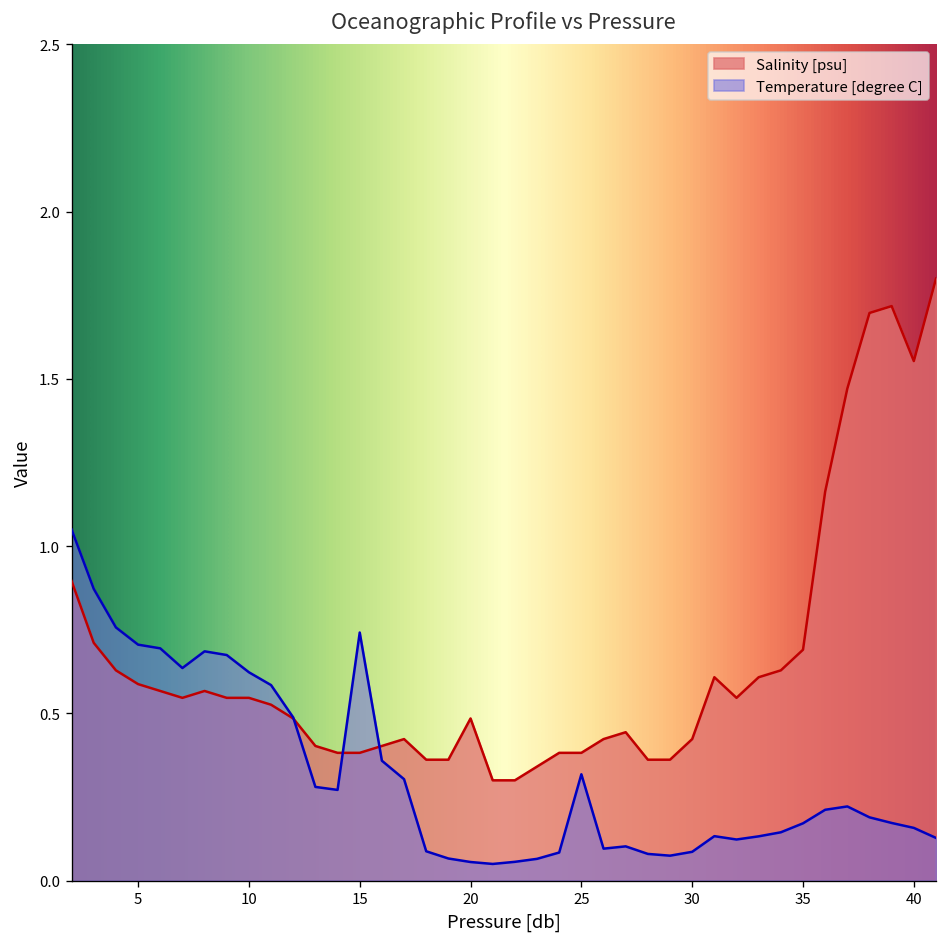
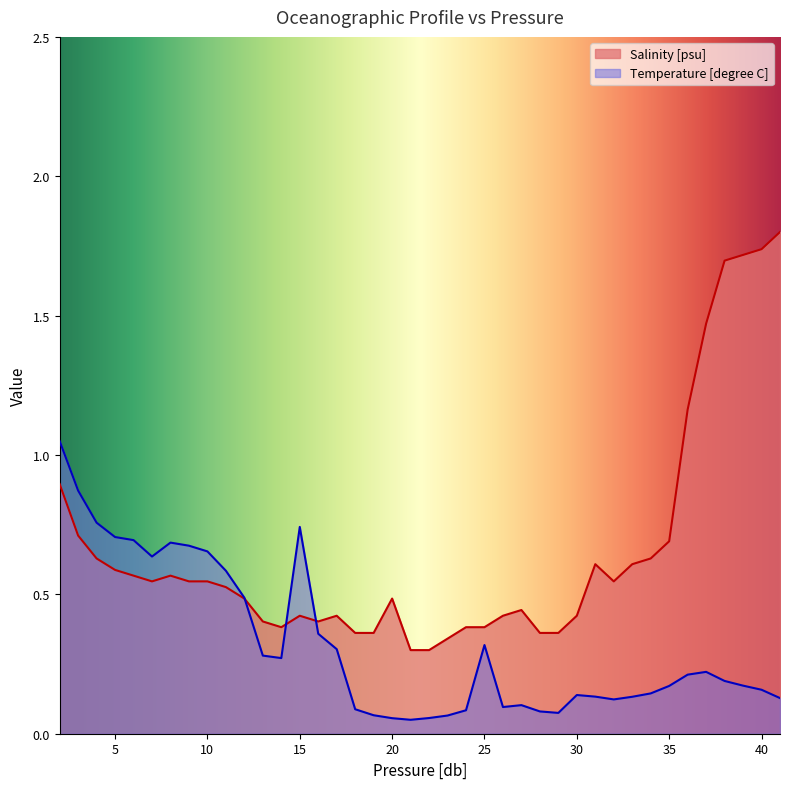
  {
    "Salinity [psu]": {
      "5": 0.59,
      "10": 0.55,
-     "15": 0.38,
+     "15": 0.42,
      "20": 0.48,
      "25": 0.38,
      "30": 0.42,
      "35": 0.69,
-     "40": 1.55
+     "40": 1.74
    },
    "Temperature [degree C]": {
      "5": 0.71,
-     "10": 0.62,
+     "10": 0.65,
      "15": 0.74,
      "20": 0.06,
      "25": 0.32,
-     "30": 0.09,
+     "30": 0.14,
      "35": 0.17,
      "40": 0.16
    }
  }
